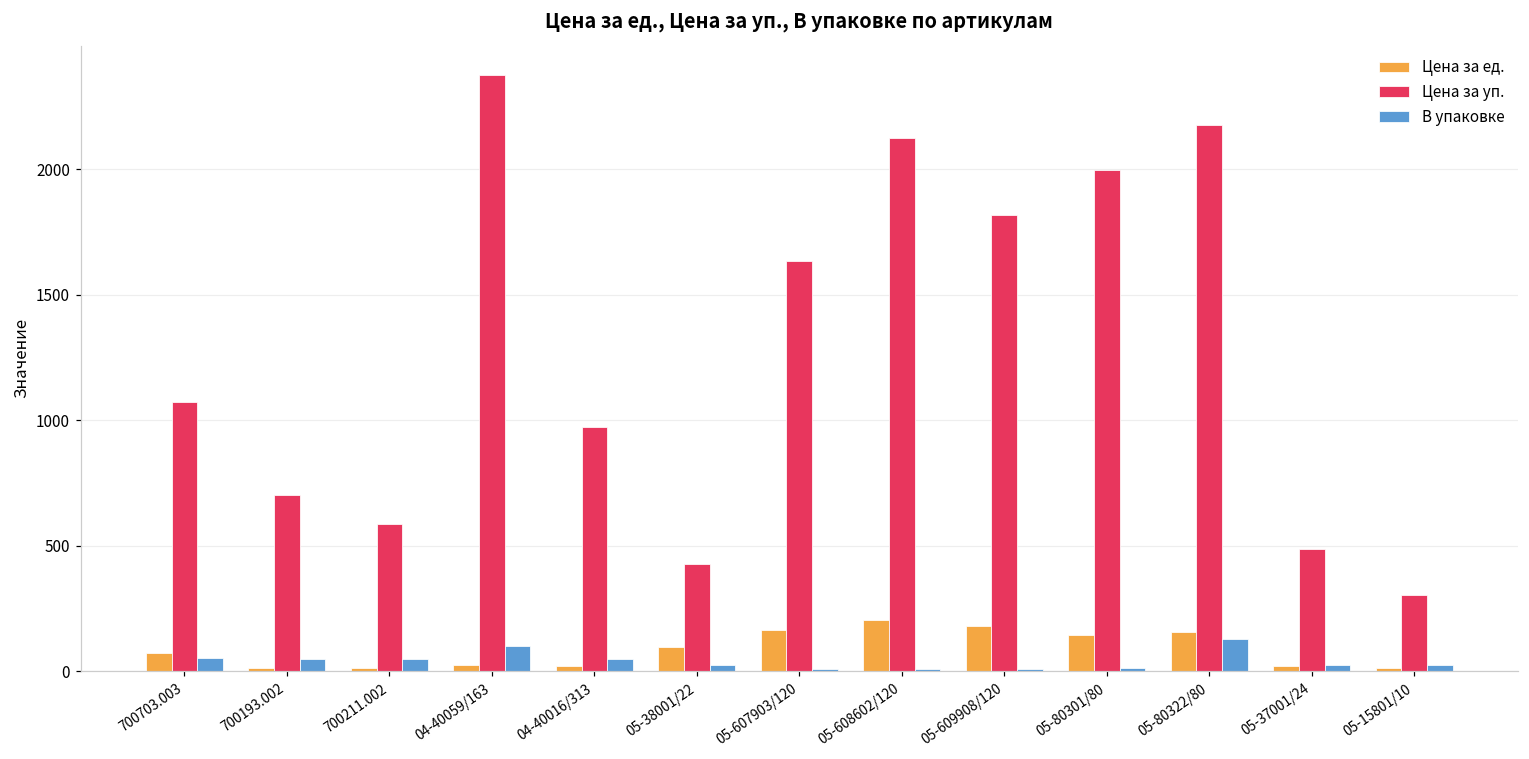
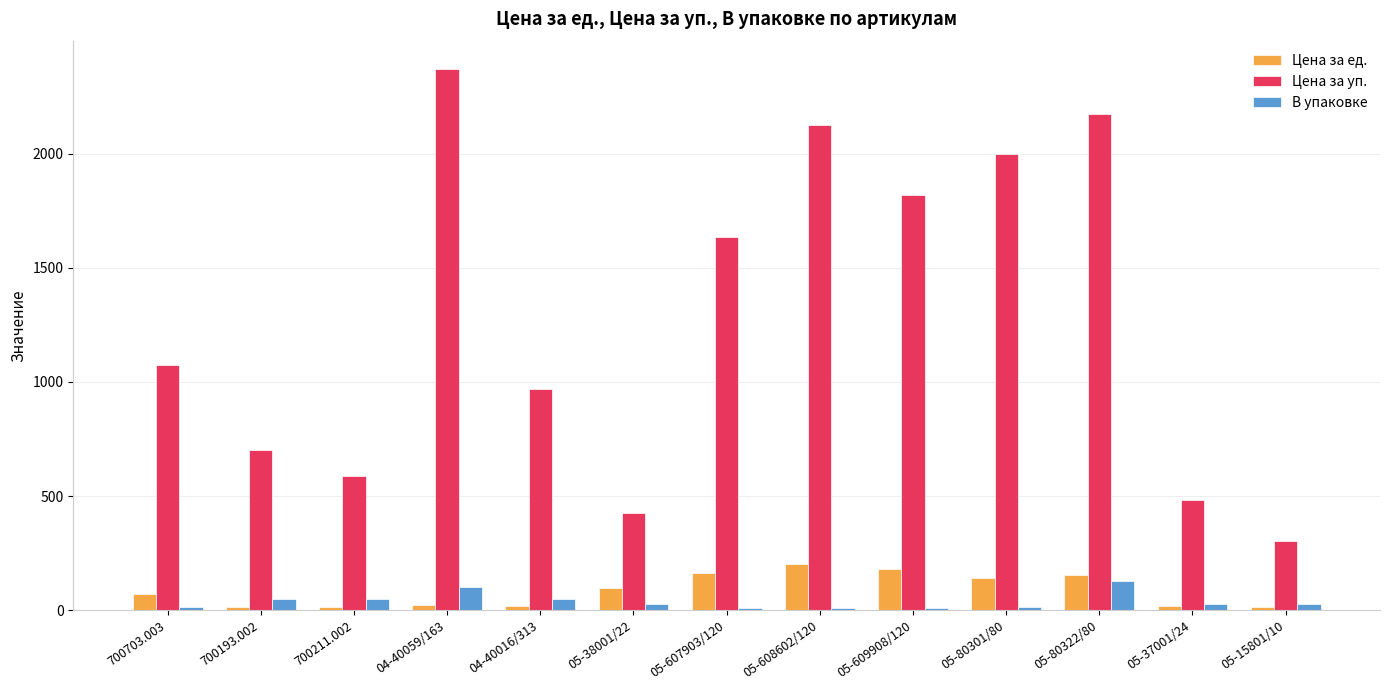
  {
    "Цена за ед.": {
      "700703.003": 70,
      "700193.002": 10,
      "700211.002": 10,
      "04-40059/163": 20,
      "04-40016/313": 20,
      "05-38001/22": 100,
      "05-607903/120": 160,
      "05-608602/120": 200,
      "05-609908/120": 180,
      "05-80301/80": 140,
      "05-80322/80": 160,
      "05-37001/24": 20,
      "05-15801/10": 10
    },
    "Цена за уп.": {
      "700703.003": 1070,
      "700193.002": 700,
      "700211.002": 590,
      "04-40059/163": 2370,
      "04-40016/313": 970,
      "05-38001/22": 430,
      "05-607903/120": 1630,
      "05-608602/120": 2120,
      "05-609908/120": 1820,
      "05-80301/80": 2000,
      "05-80322/80": 2170,
      "05-37001/24": 480,
      "05-15801/10": 300
    },
    "В упаковке": {
-     "700703.003": 50,
+     "700703.003": 20,
      "700193.002": 50,
      "700211.002": 50,
      "04-40059/163": 100,
      "04-40016/313": 50,
      "05-38001/22": 30,
      "05-80301/80": 10,
      "05-80322/80": 130,
      "05-37001/24": 30,
      "05-15801/10": 30
    }
  }
